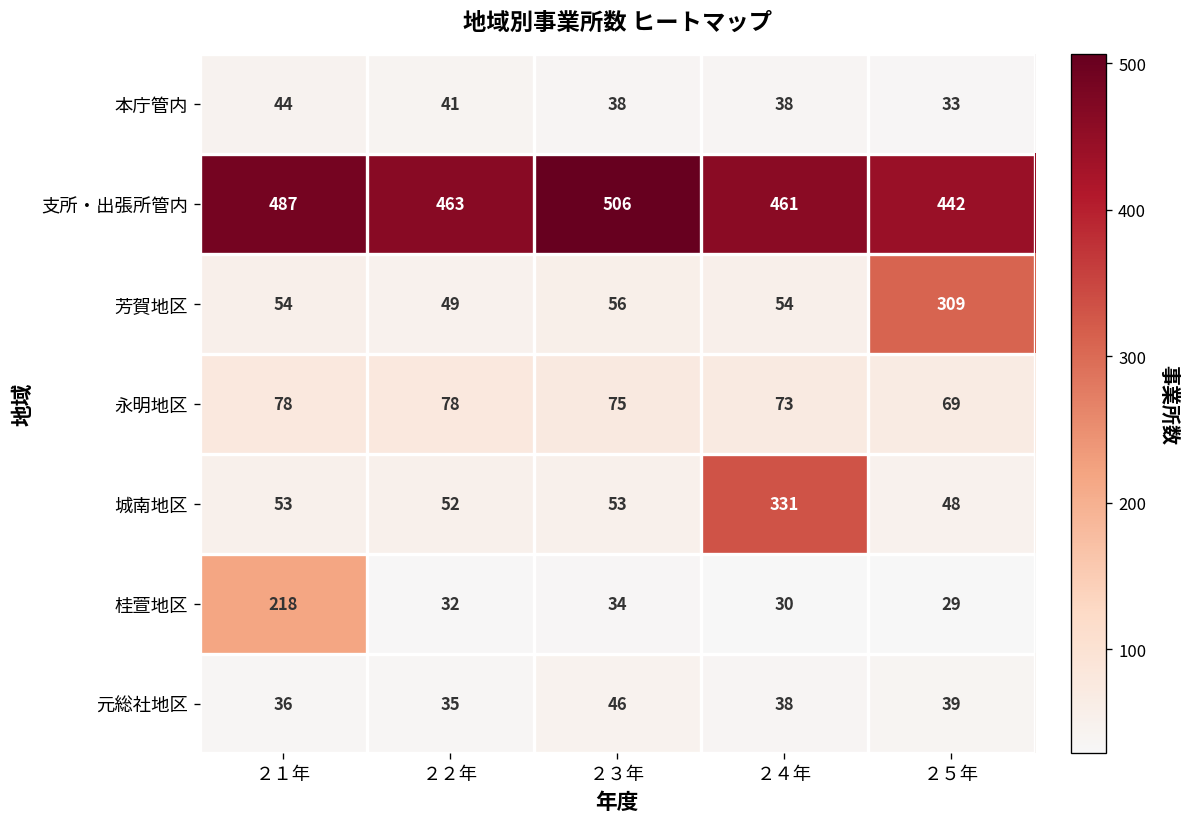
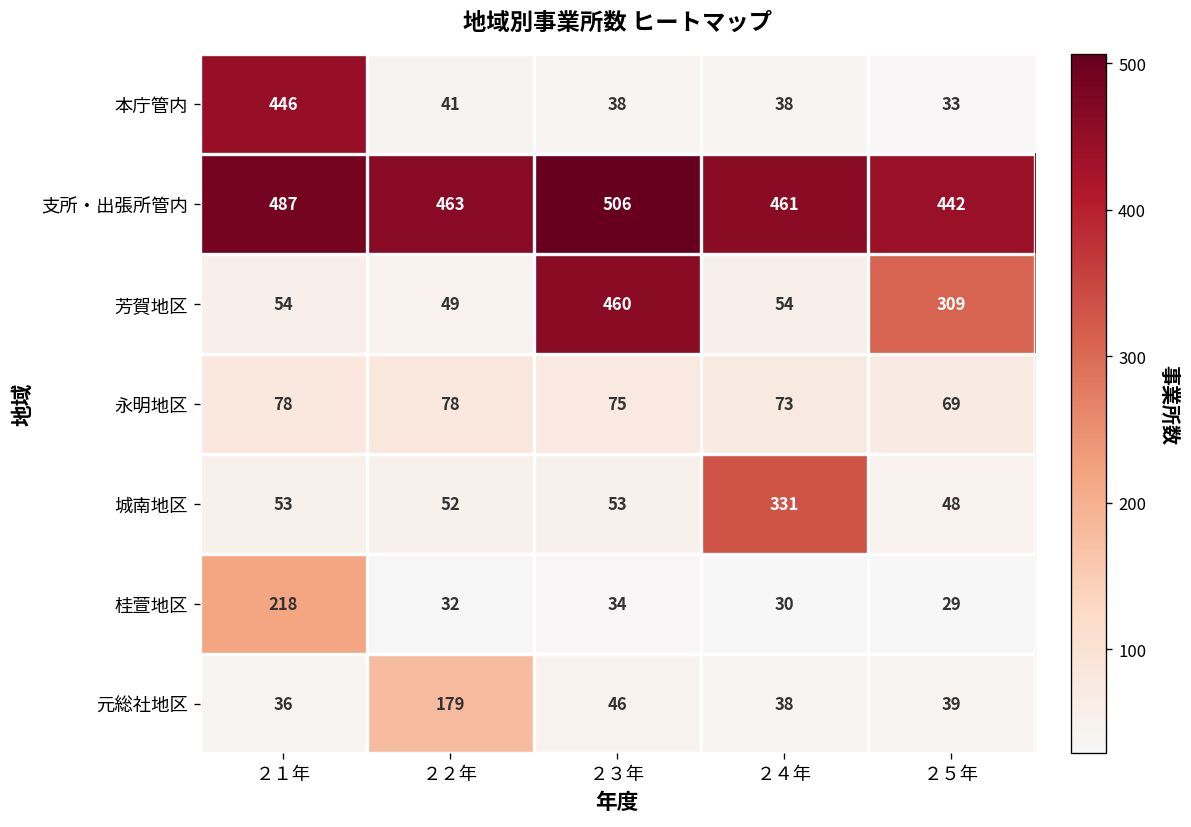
  {
    "本庁管内": {
-     "２１年": 44,
+     "２１年": 446,
      "２２年": 41,
      "２３年": 38,
      "２４年": 38,
      "２５年": 33
    },
    "支所・出張所管内": {
      "２１年": 487,
      "２２年": 463,
      "２３年": 506,
      "２４年": 461,
      "２５年": 442
    },
    "芳賀地区": {
      "２１年": 54,
      "２２年": 49,
-     "２３年": 56,
+     "２３年": 460,
      "２４年": 54,
      "２５年": 309
    },
    "永明地区": {
      "２１年": 78,
      "２２年": 78,
      "２３年": 75,
      "２４年": 73,
      "２５年": 69
    },
    "城南地区": {
      "２１年": 53,
      "２２年": 52,
      "２３年": 53,
      "２４年": 331,
      "２５年": 48
    },
    "桂萱地区": {
      "２１年": 218,
      "２２年": 32,
      "２３年": 34,
      "２４年": 30,
      "２５年": 29
    },
    "元総社地区": {
      "２１年": 36,
-     "２２年": 35,
+     "２２年": 179,
      "２３年": 46,
      "２４年": 38,
      "２５年": 39
    }
  }
